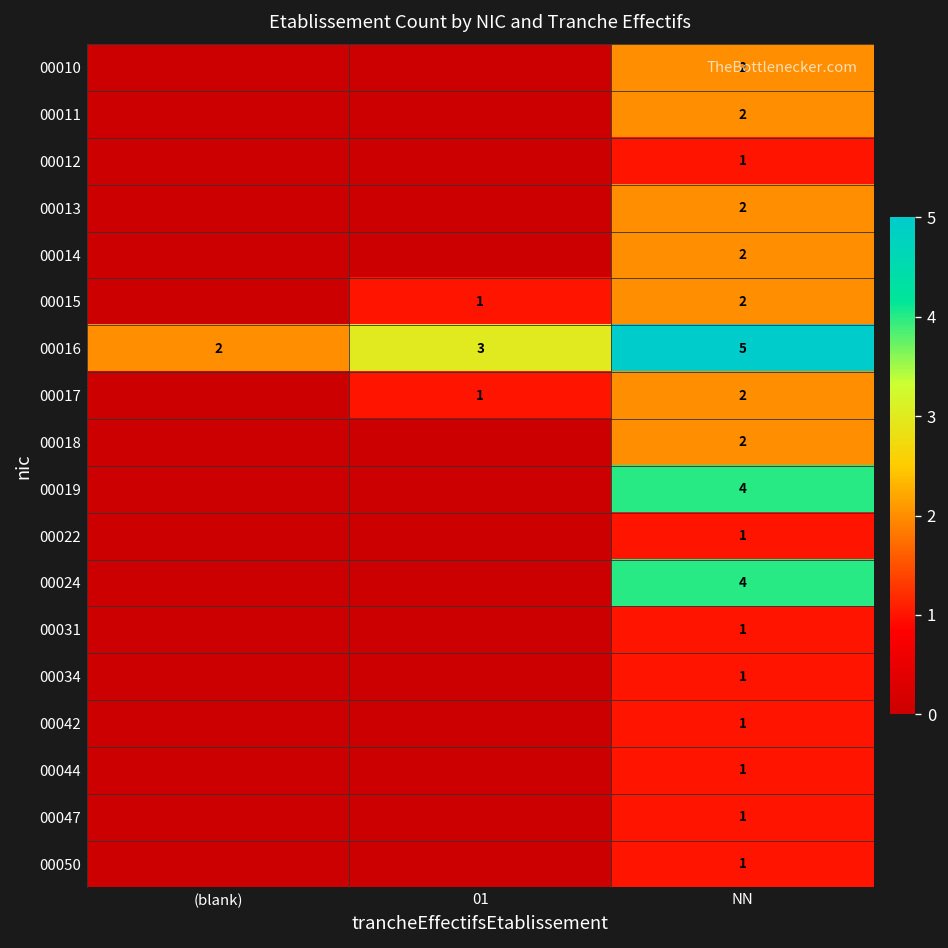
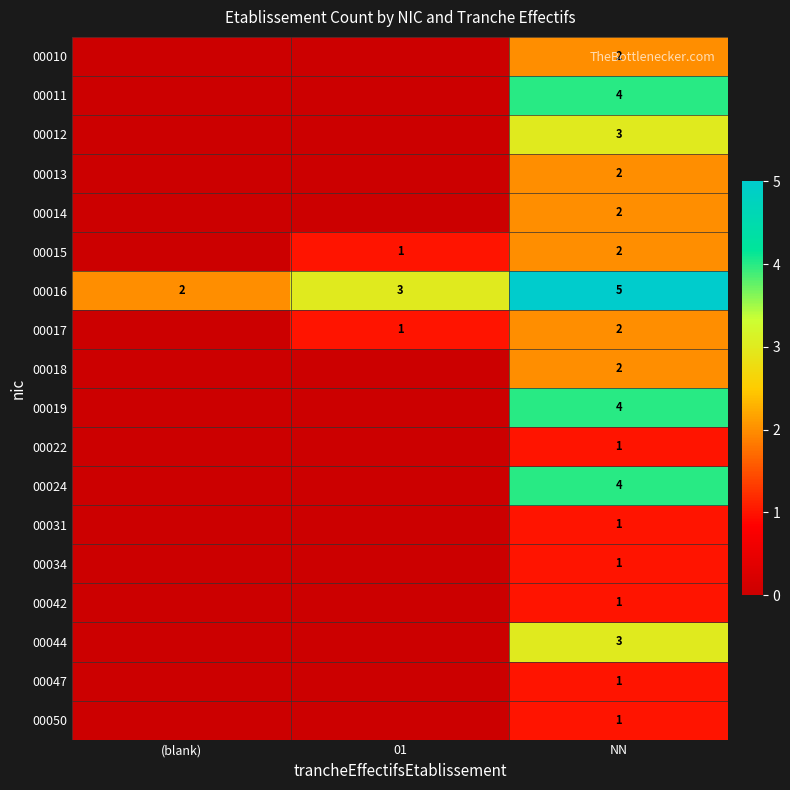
  {
    "00011": {
-     "NN": 2
+     "NN": 4
    },
    "00012": {
-     "NN": 1
+     "NN": 3
    },
    "00013": {
      "NN": 2
    },
    "00014": {
      "NN": 2
    },
    "00015": {
      "01": 1,
      "NN": 2
    },
    "00016": {
      "(blank)": 2,
      "01": 3,
      "NN": 5
    },
    "00017": {
      "01": 1,
      "NN": 2
    },
    "00018": {
      "NN": 2
    },
    "00019": {
      "NN": 4
    },
    "00022": {
      "NN": 1
    },
    "00024": {
      "NN": 4
    },
    "00031": {
      "NN": 1
    },
    "00034": {
      "NN": 1
    },
    "00042": {
      "NN": 1
    },
    "00044": {
-     "NN": 1
+     "NN": 3
    },
    "00047": {
      "NN": 1
    },
    "00050": {
      "NN": 1
    }
  }
